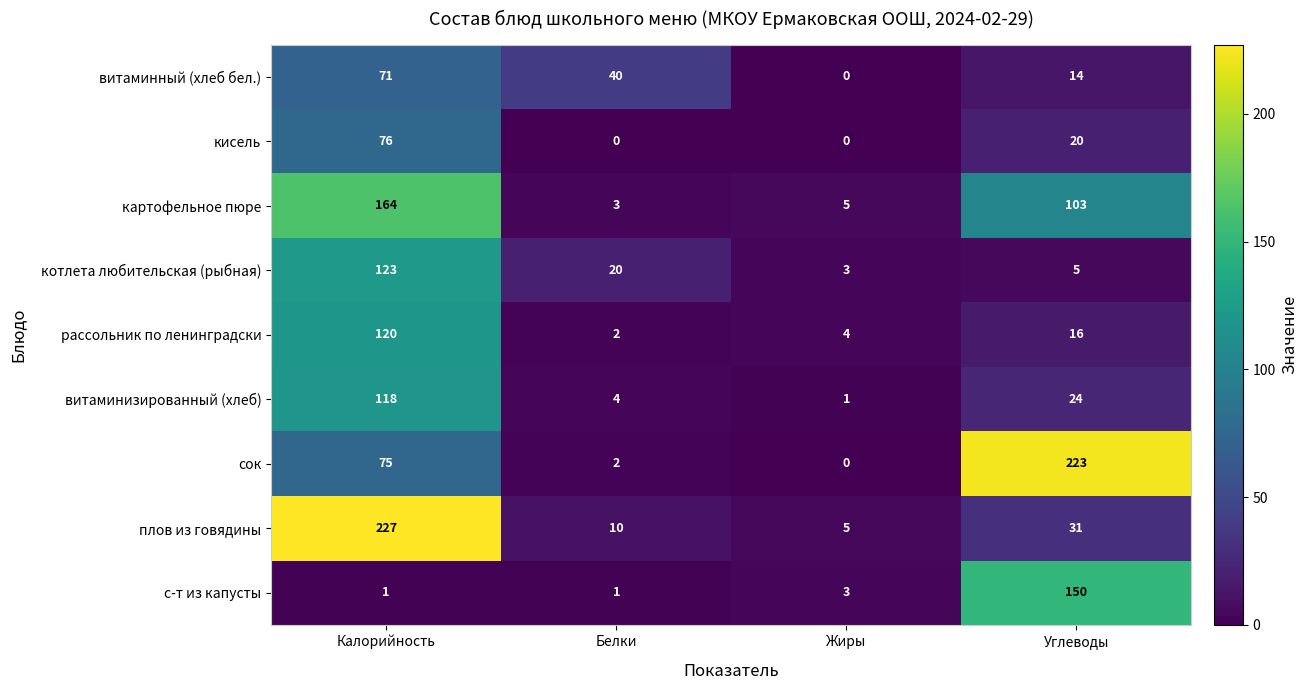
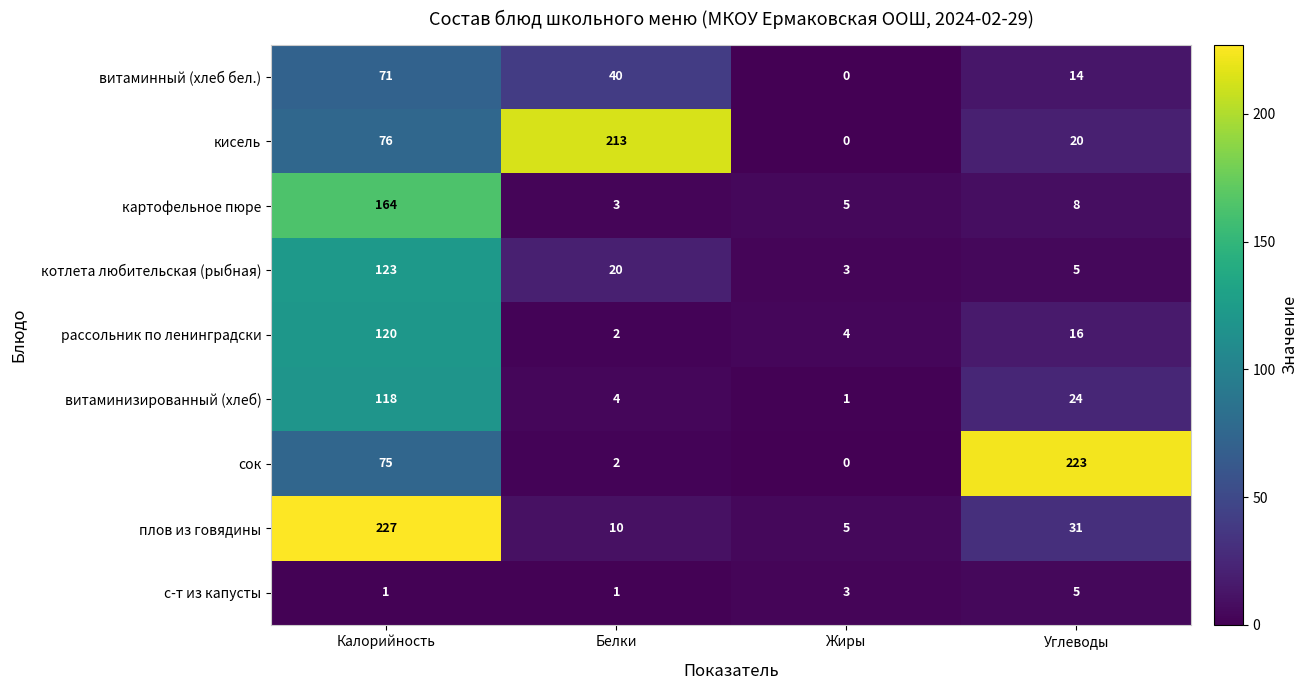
  {
    "витаминный (хлеб бел.)": {
      "Калорийность": 71,
      "Белки": 40,
      "Жиры": 0,
      "Углеводы": 14
    },
    "кисель": {
      "Калорийность": 76,
-     "Белки": 0,
+     "Белки": 213,
      "Жиры": 0,
      "Углеводы": 20
    },
    "картофельное пюре": {
      "Калорийность": 164,
      "Белки": 3,
      "Жиры": 5,
-     "Углеводы": 103
+     "Углеводы": 8
    },
    "котлета любительская (рыбная)": {
      "Калорийность": 123,
      "Белки": 20,
      "Жиры": 3,
      "Углеводы": 5
    },
    "рассольник по ленинградски": {
      "Калорийность": 120,
      "Белки": 2,
      "Жиры": 4,
      "Углеводы": 16
    },
    "витаминизированный (хлеб)": {
      "Калорийность": 118,
      "Белки": 4,
      "Жиры": 1,
      "Углеводы": 24
    },
    "сок": {
      "Калорийность": 75,
      "Белки": 2,
      "Жиры": 0,
      "Углеводы": 223
    },
    "плов из говядины": {
      "Калорийность": 227,
      "Белки": 10,
      "Жиры": 5,
      "Углеводы": 31
    },
    "с-т из капусты": {
      "Калорийность": 1,
      "Белки": 1,
      "Жиры": 3,
-     "Углеводы": 150
+     "Углеводы": 5
    }
  }
